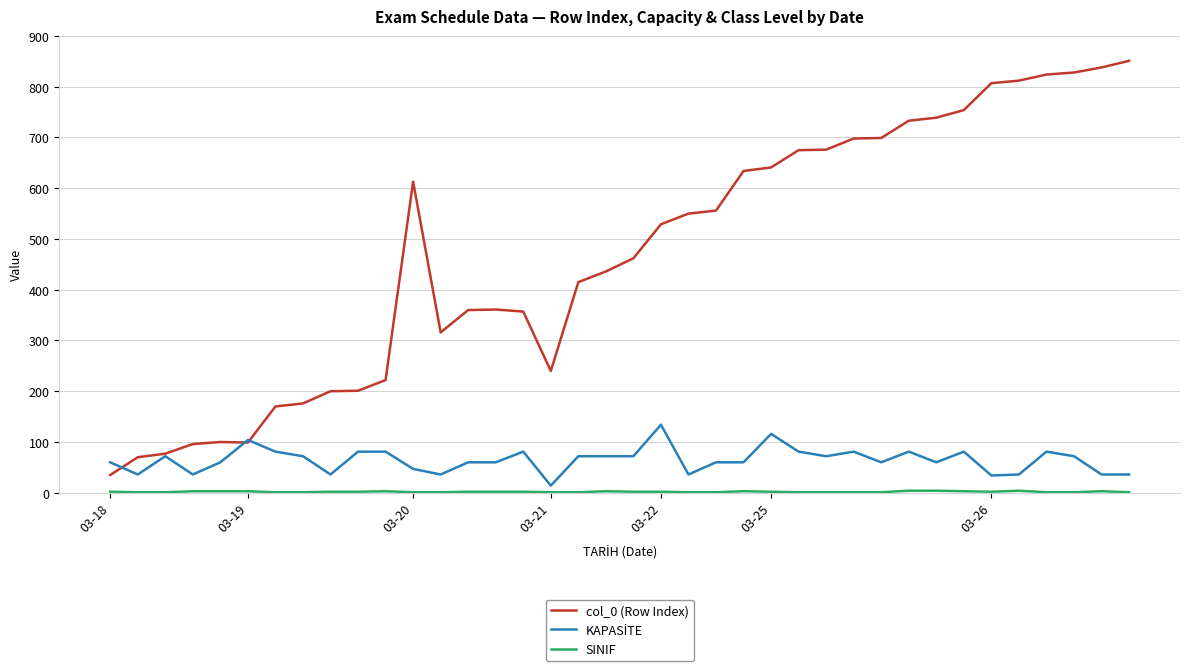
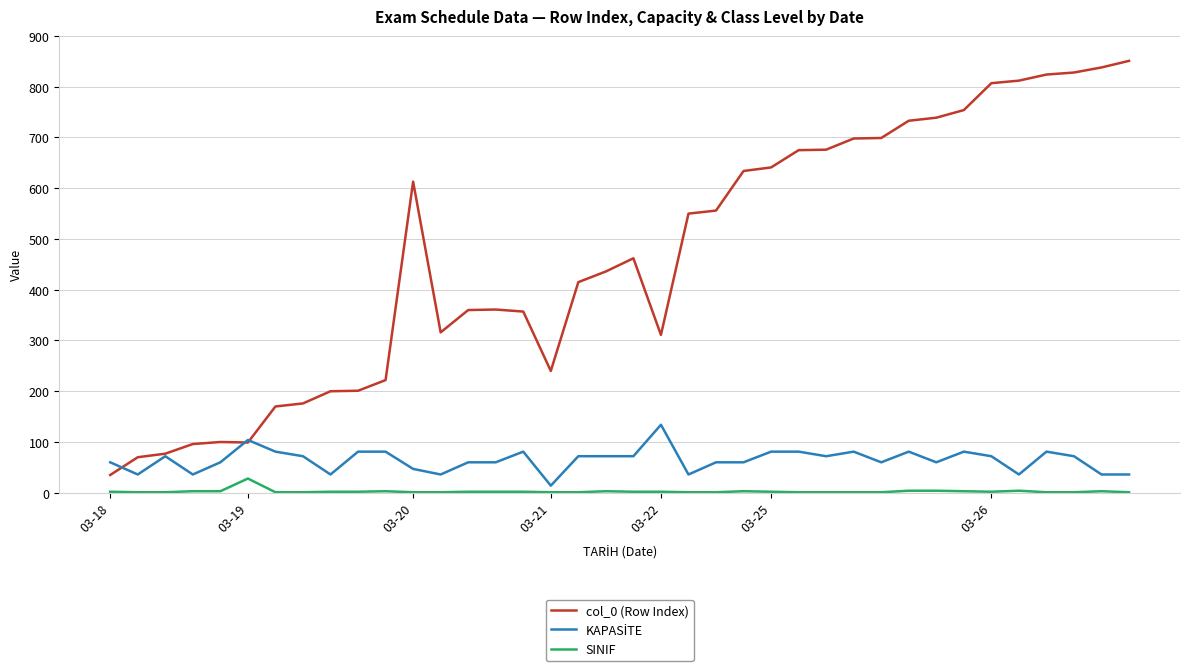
  {
    "col_0 (Row Index)": {
      "03-18": 40,
      "03-20": 610,
      "03-21": 240,
-     "03-22": 530,
+     "03-22": 310,
      "03-25": 640,
      "03-26": 810
    },
    "KAPASİTE": {
      "03-18": 60,
      "03-20": 50,
      "03-21": 10,
      "03-22": 130,
-     "03-25": 120,
-     "03-26": 30
+     "03-25": 80,
+     "03-26": 70
    },
    "SINIF": {
      "03-18": 0,
-     "03-19": 0,
+     "03-19": 30,
      "03-20": 0,
      "03-21": 0,
      "03-22": 0,
      "03-25": 0,
      "03-26": 0
    }
  }
